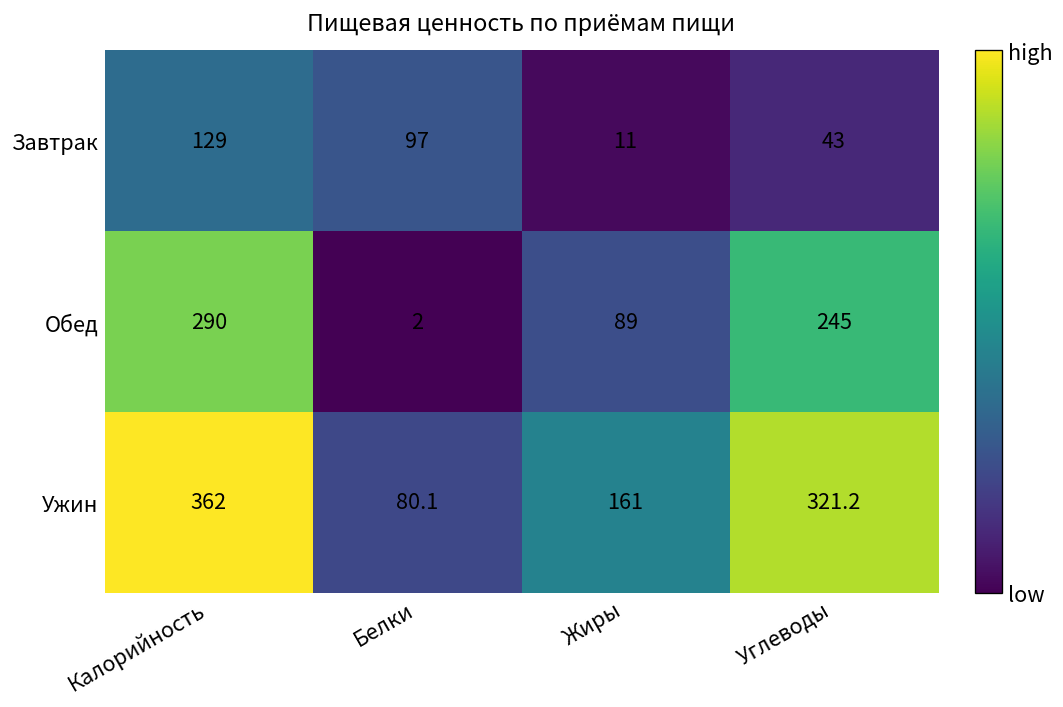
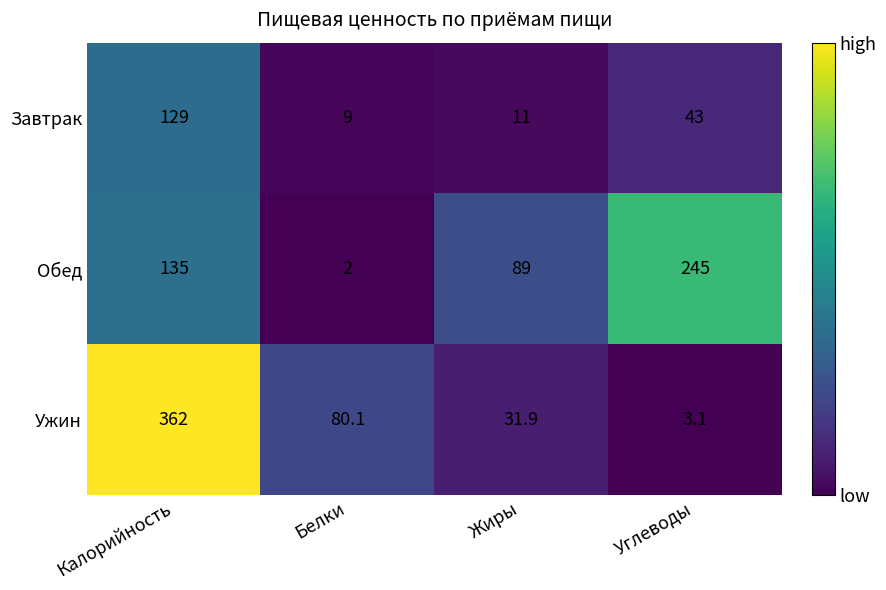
  {
    "Завтрак": {
      "Калорийность": 129,
-     "Белки": 97,
+     "Белки": 9,
      "Жиры": 11,
      "Углеводы": 43
    },
    "Обед": {
-     "Калорийность": 290,
+     "Калорийность": 135,
      "Белки": 2,
      "Жиры": 89,
      "Углеводы": 245
    },
    "Ужин": {
      "Калорийность": 362,
      "Белки": 80.1,
-     "Жиры": 161,
-     "Углеводы": 321.2
+     "Жиры": 31.9,
+     "Углеводы": 3.1
    }
  }
